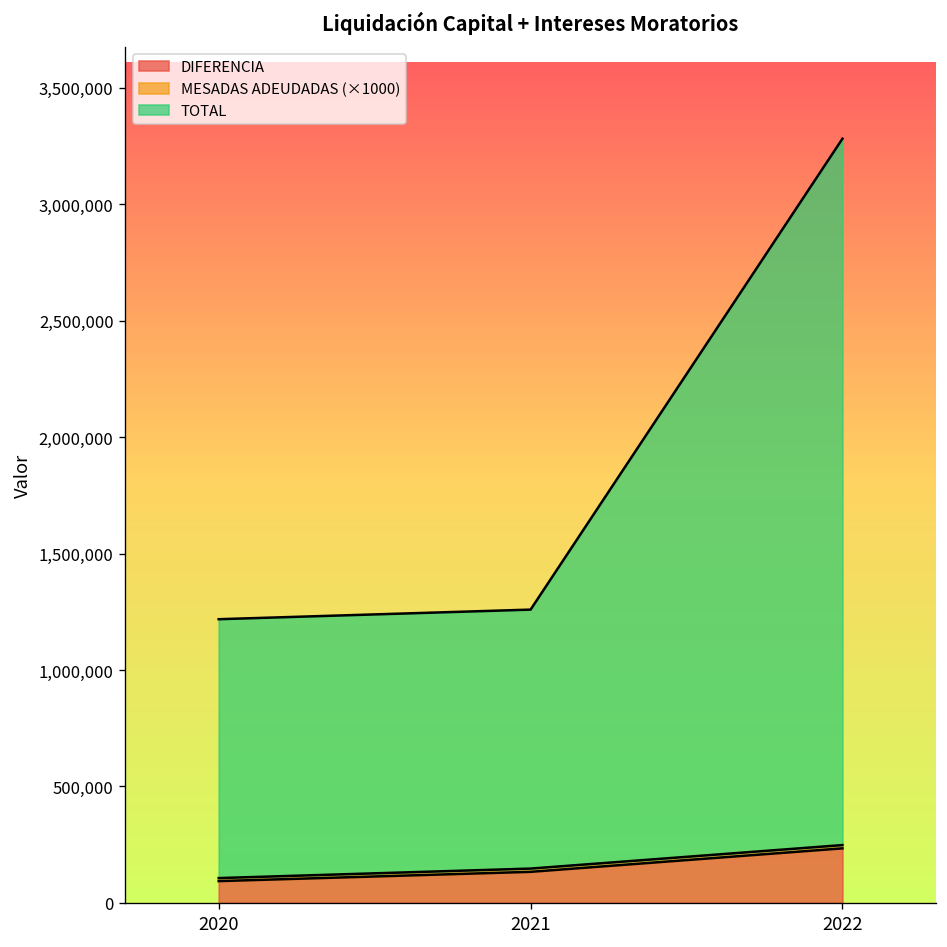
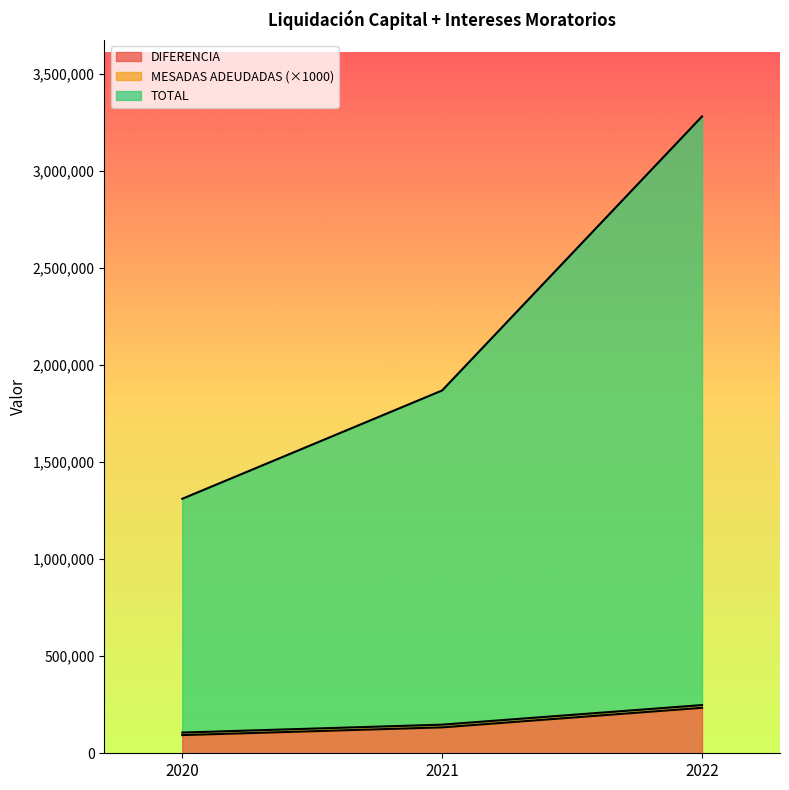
  {
    "DIFERENCIA": {
      "2021": "130,000",
      "2022": "230,000"
    },
    "MESADAS ADEUDADAS (×1000)": {
      "2021": "150,000",
      "2022": "250,000"
    },
    "TOTAL": {
-     "2020": "1,220,000",
-     "2021": "1,260,000",
+     "2020": "1,310,000",
+     "2021": "1,870,000",
      "2022": "3,280,000"
    }
  }
